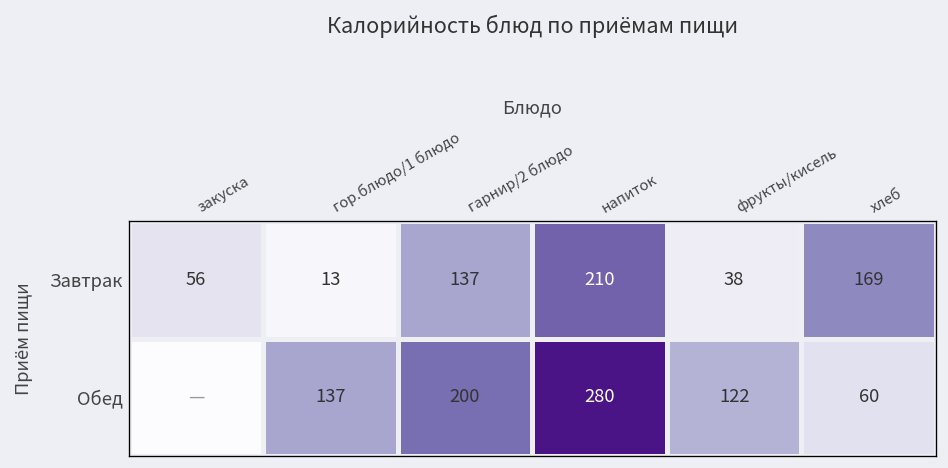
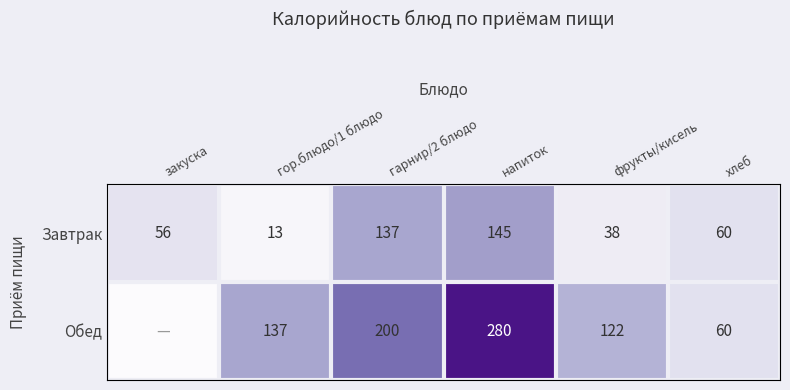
  {
    "Завтрак": {
      "закуска": 56,
      "гор.блюдо/1 блюдо": 13,
      "гарнир/2 блюдо": 137,
-     "напиток": 210,
+     "напиток": 145,
      "фрукты/кисель": 38,
-     "хлеб": 169
+     "хлеб": 60
    },
    "Обед": {
      "гор.блюдо/1 блюдо": 137,
      "гарнир/2 блюдо": 200,
      "напиток": 280,
      "фрукты/кисель": 122,
      "хлеб": 60
    }
  }
